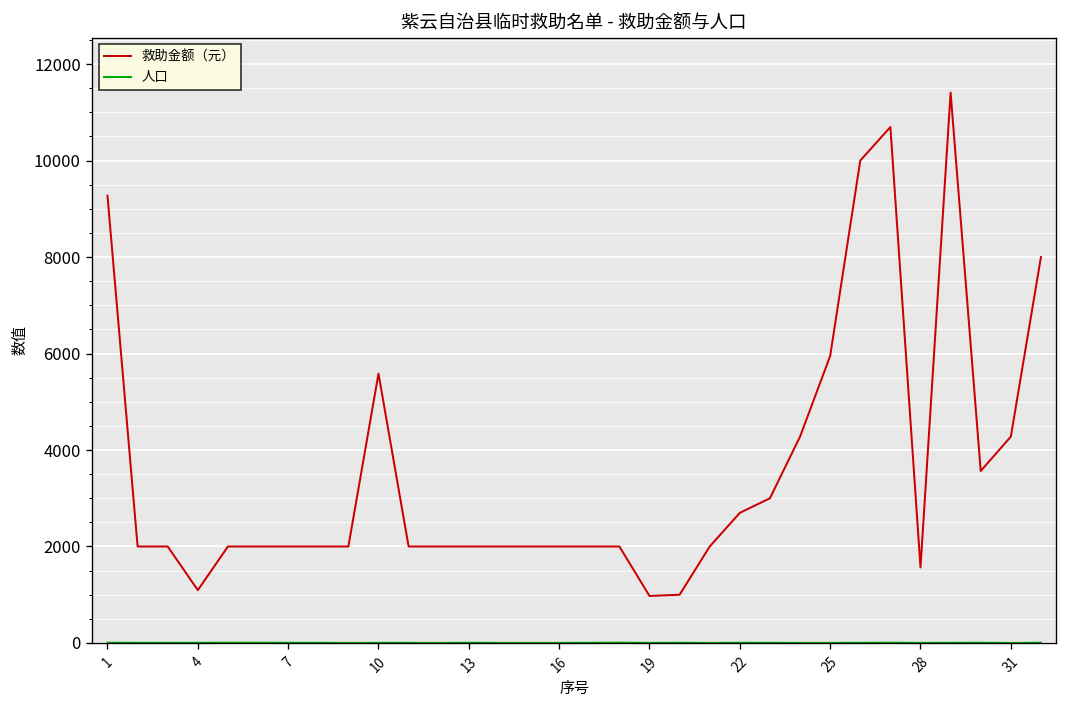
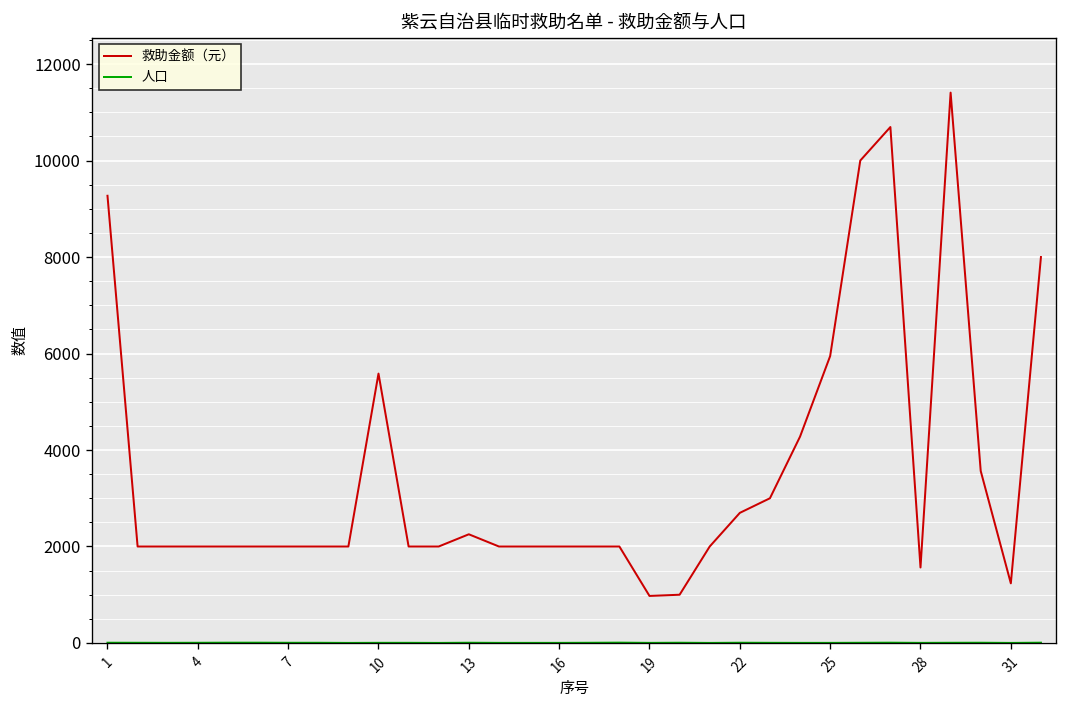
  {
    "救助金额（元）": {
      "1": 9300,
-     "4": 1100,
+     "4": 2000,
      "7": 2000,
      "10": 5600,
-     "13": 2000,
+     "13": 2300,
      "16": 2000,
      "19": 1000,
      "22": 2700,
      "25": 5900,
      "28": 1600,
-     "31": 4300
+     "31": 1200
    },
    "人口": {
      "1": 0,
      "4": 0,
      "7": 0,
      "10": 0,
      "13": 0,
      "16": 0,
      "19": 0,
      "22": 0,
      "25": 0,
      "28": 0,
      "31": 0
    }
  }
